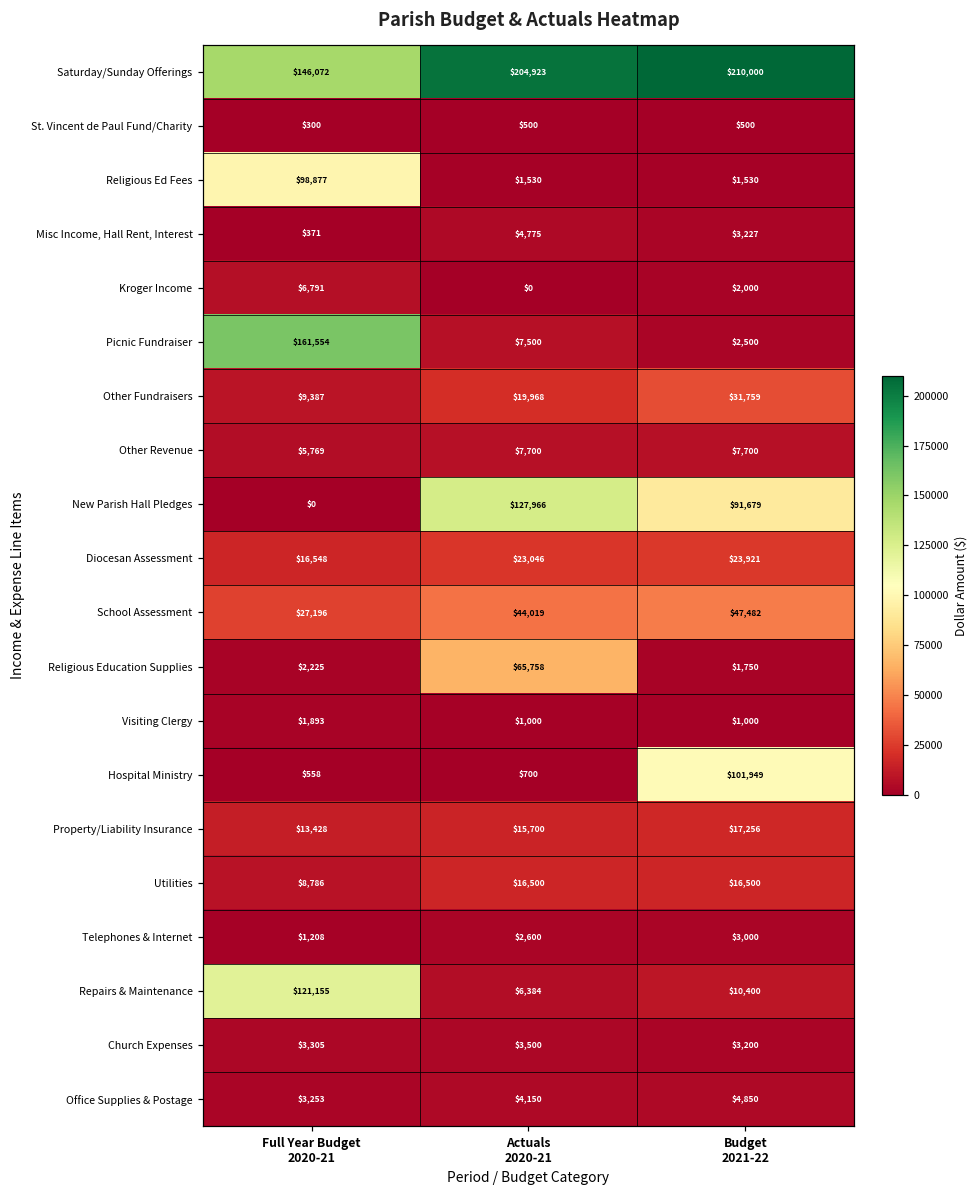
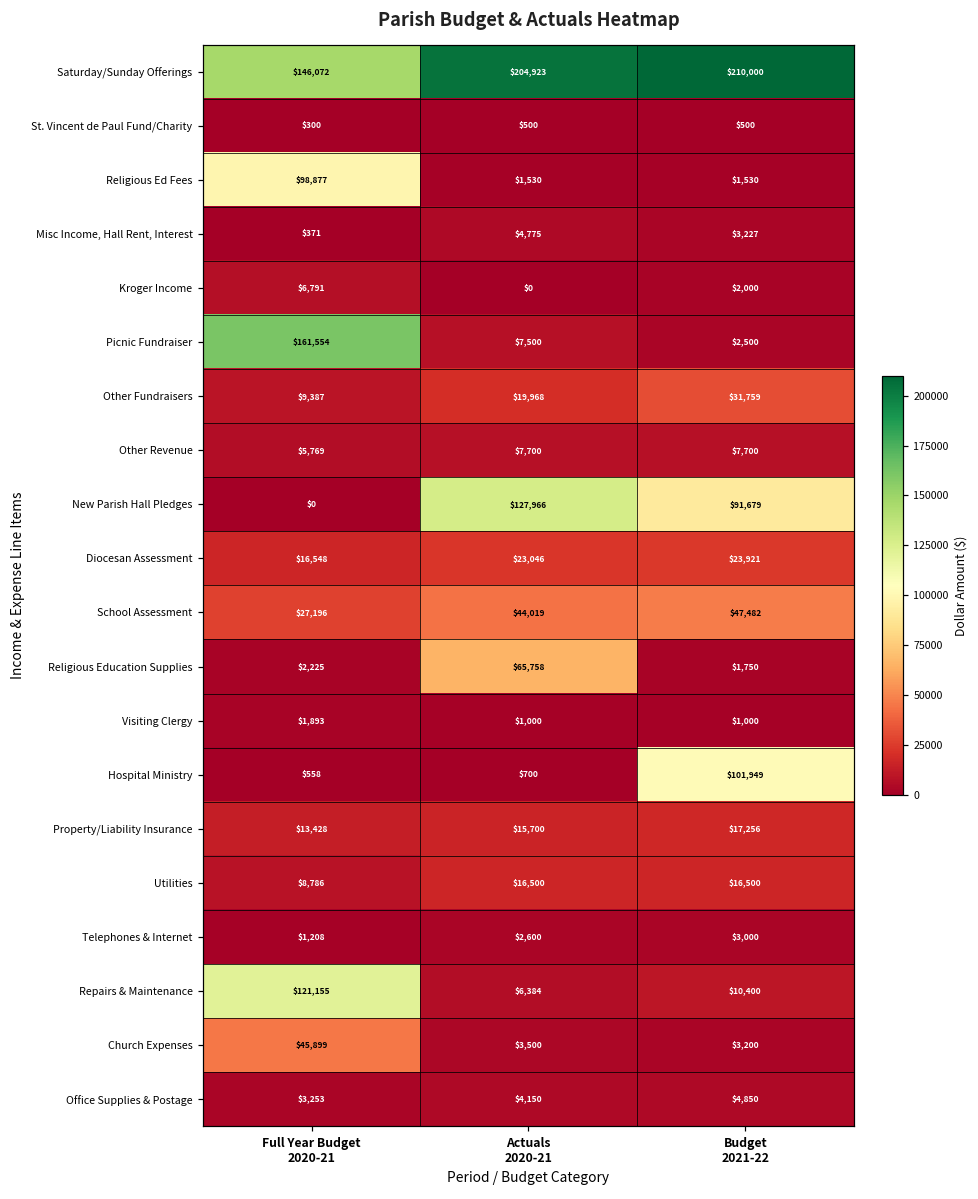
  {
    "Saturday/Sunday Offerings": {
      "Full Year Budget 2020-21": "$146,072",
      "Actuals 2020-21": "$204,923",
      "Budget 2021-22": "$210,000"
    },
    "St. Vincent de Paul Fund/Charity": {
      "Full Year Budget 2020-21": "$300",
      "Actuals 2020-21": "$500",
      "Budget 2021-22": "$500"
    },
    "Religious Ed Fees": {
      "Full Year Budget 2020-21": "$98,877",
      "Actuals 2020-21": "$1,530",
      "Budget 2021-22": "$1,530"
    },
    "Misc Income, Hall Rent, Interest": {
      "Full Year Budget 2020-21": "$371",
      "Actuals 2020-21": "$4,775",
      "Budget 2021-22": "$3,227"
    },
    "Kroger Income": {
      "Full Year Budget 2020-21": "$6,791",
      "Actuals 2020-21": "$0",
      "Budget 2021-22": "$2,000"
    },
    "Picnic Fundraiser": {
      "Full Year Budget 2020-21": "$161,554",
      "Actuals 2020-21": "$7,500",
      "Budget 2021-22": "$2,500"
    },
    "Other Fundraisers": {
      "Full Year Budget 2020-21": "$9,387",
      "Actuals 2020-21": "$19,968",
      "Budget 2021-22": "$31,759"
    },
    "Other Revenue": {
      "Full Year Budget 2020-21": "$5,769",
      "Actuals 2020-21": "$7,700",
      "Budget 2021-22": "$7,700"
    },
    "New Parish Hall Pledges": {
      "Full Year Budget 2020-21": "$0",
      "Actuals 2020-21": "$127,966",
      "Budget 2021-22": "$91,679"
    },
    "Diocesan Assessment": {
      "Full Year Budget 2020-21": "$16,548",
      "Actuals 2020-21": "$23,046",
      "Budget 2021-22": "$23,921"
    },
    "School Assessment": {
      "Full Year Budget 2020-21": "$27,196",
      "Actuals 2020-21": "$44,019",
      "Budget 2021-22": "$47,482"
    },
    "Religious Education Supplies": {
      "Full Year Budget 2020-21": "$2,225",
      "Actuals 2020-21": "$65,758",
      "Budget 2021-22": "$1,750"
    },
    "Visiting Clergy": {
      "Full Year Budget 2020-21": "$1,893",
      "Actuals 2020-21": "$1,000",
      "Budget 2021-22": "$1,000"
    },
    "Hospital Ministry": {
      "Full Year Budget 2020-21": "$558",
      "Actuals 2020-21": "$700",
      "Budget 2021-22": "$101,949"
    },
    "Property/Liability Insurance": {
      "Full Year Budget 2020-21": "$13,428",
      "Actuals 2020-21": "$15,700",
      "Budget 2021-22": "$17,256"
    },
    "Utilities": {
      "Full Year Budget 2020-21": "$8,786",
      "Actuals 2020-21": "$16,500",
      "Budget 2021-22": "$16,500"
    },
    "Telephones & Internet": {
      "Full Year Budget 2020-21": "$1,208",
      "Actuals 2020-21": "$2,600",
      "Budget 2021-22": "$3,000"
    },
    "Repairs & Maintenance": {
      "Full Year Budget 2020-21": "$121,155",
      "Actuals 2020-21": "$6,384",
      "Budget 2021-22": "$10,400"
    },
    "Church Expenses": {
-     "Full Year Budget 2020-21": "$3,305",
+     "Full Year Budget 2020-21": "$45,899",
      "Actuals 2020-21": "$3,500",
      "Budget 2021-22": "$3,200"
    },
    "Office Supplies & Postage": {
      "Full Year Budget 2020-21": "$3,253",
      "Actuals 2020-21": "$4,150",
      "Budget 2021-22": "$4,850"
    }
  }
